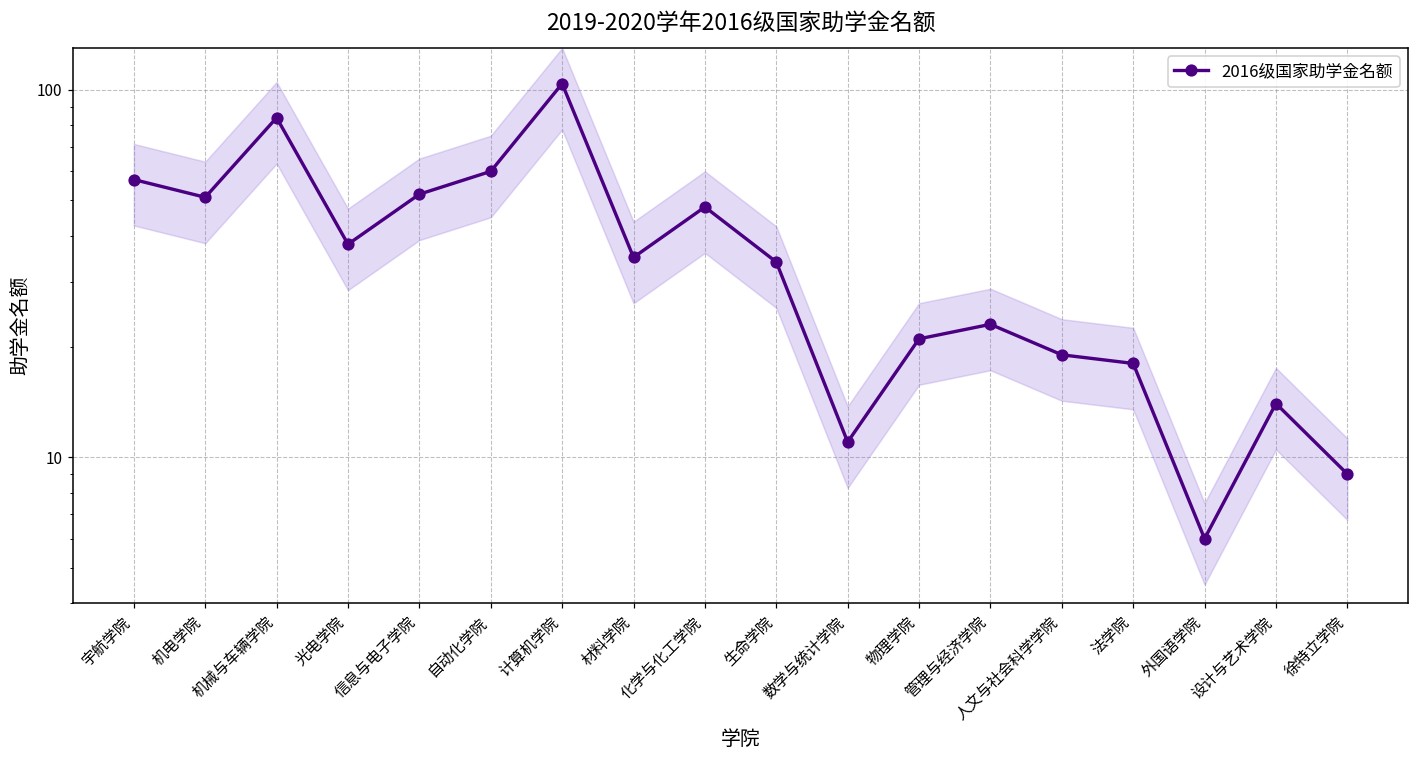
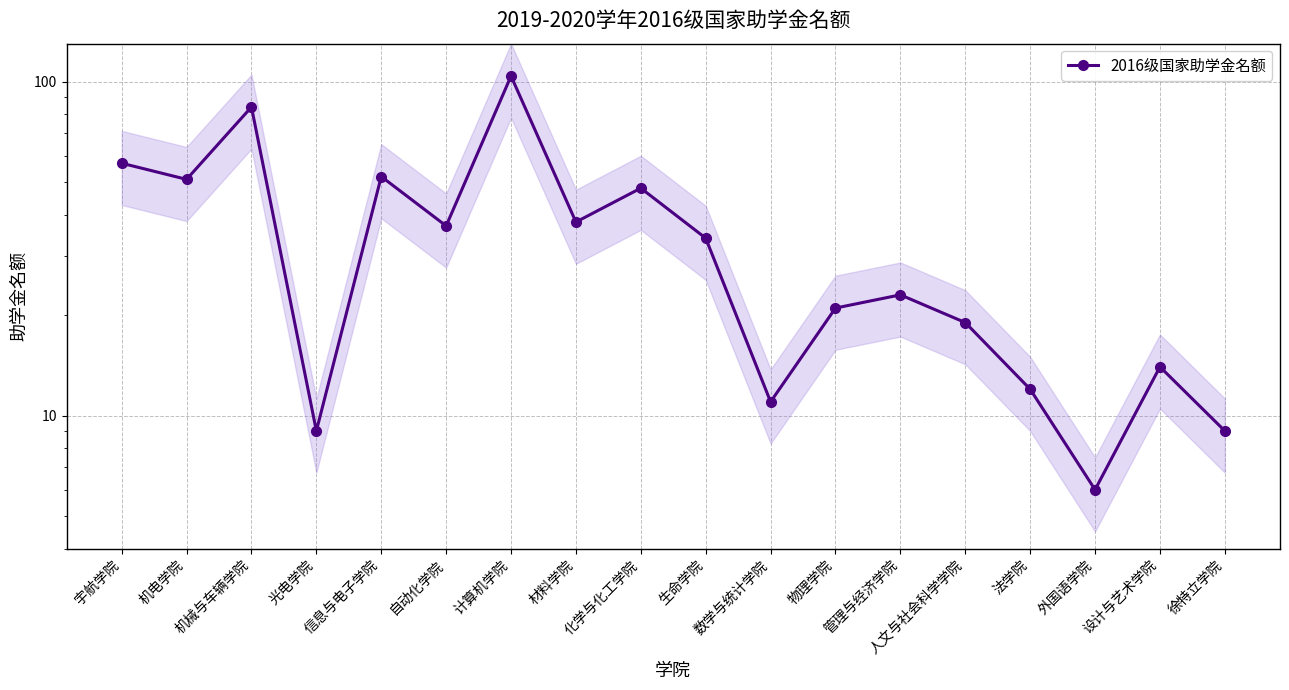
  {
    "2016级国家助学金名额": {
      "宇航学院": 57,
      "机电学院": 51,
      "机械与车辆学院": 84,
-     "光电学院": 38,
+     "光电学院": 9,
      "信息与电子学院": 52,
-     "自动化学院": 60,
+     "自动化学院": 37,
      "计算机学院": 104,
-     "材料学院": 35,
+     "材料学院": 38,
      "化学与化工学院": 48,
      "生命学院": 34,
      "数学与统计学院": 11,
      "物理学院": 21,
      "管理与经济学院": 23,
      "人文与社会科学学院": 19,
-     "法学院": 18,
+     "法学院": 12,
      "外国语学院": 6,
      "设计与艺术学院": 14,
      "徐特立学院": 9
    }
  }
